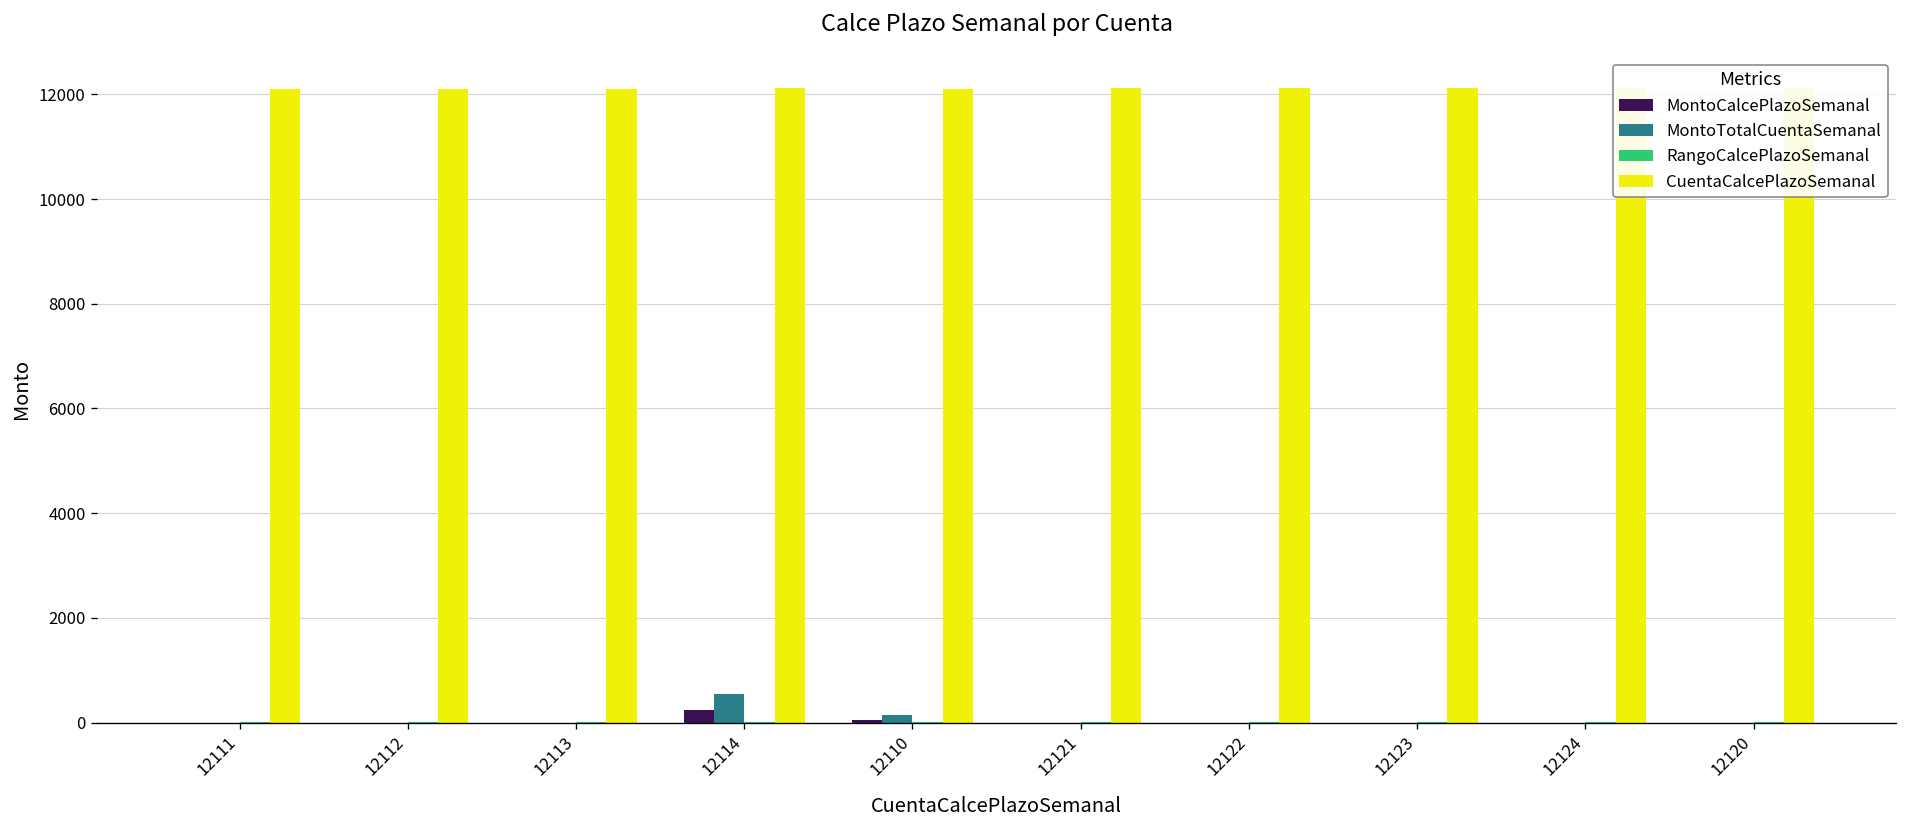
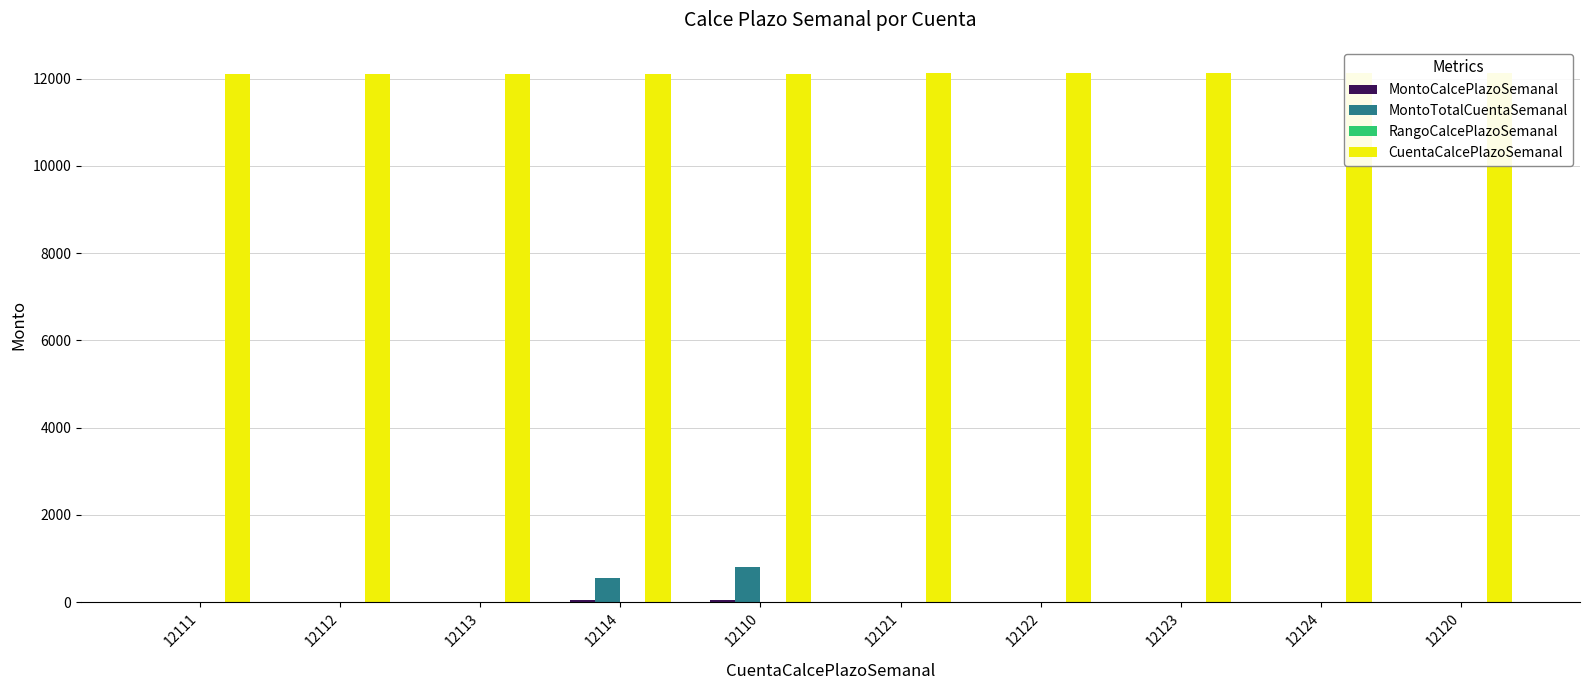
  {
    "MontoCalcePlazoSemanal": {
      "12111": 0,
      "12112": 0,
      "12113": 0,
-     "12114": 200,
+     "12114": 0,
      "12121": 0,
      "12122": 0,
      "12123": 0,
      "12124": 0,
      "12120": 0
    },
    "MontoTotalCuentaSemanal": {
      "12111": 0,
      "12112": 0,
      "12113": 0,
      "12114": 500,
-     "12110": 100,
+     "12110": 800,
      "12121": 0,
      "12122": 0,
      "12123": 0,
      "12124": 0,
      "12120": 0
    },
    "CuentaCalcePlazoSemanal": {
      "12111": 12100,
      "12112": 12100,
      "12113": 12100,
      "12114": 12100,
      "12110": 12100,
      "12121": 12100,
      "12122": 12100,
      "12123": 12100
    }
  }
